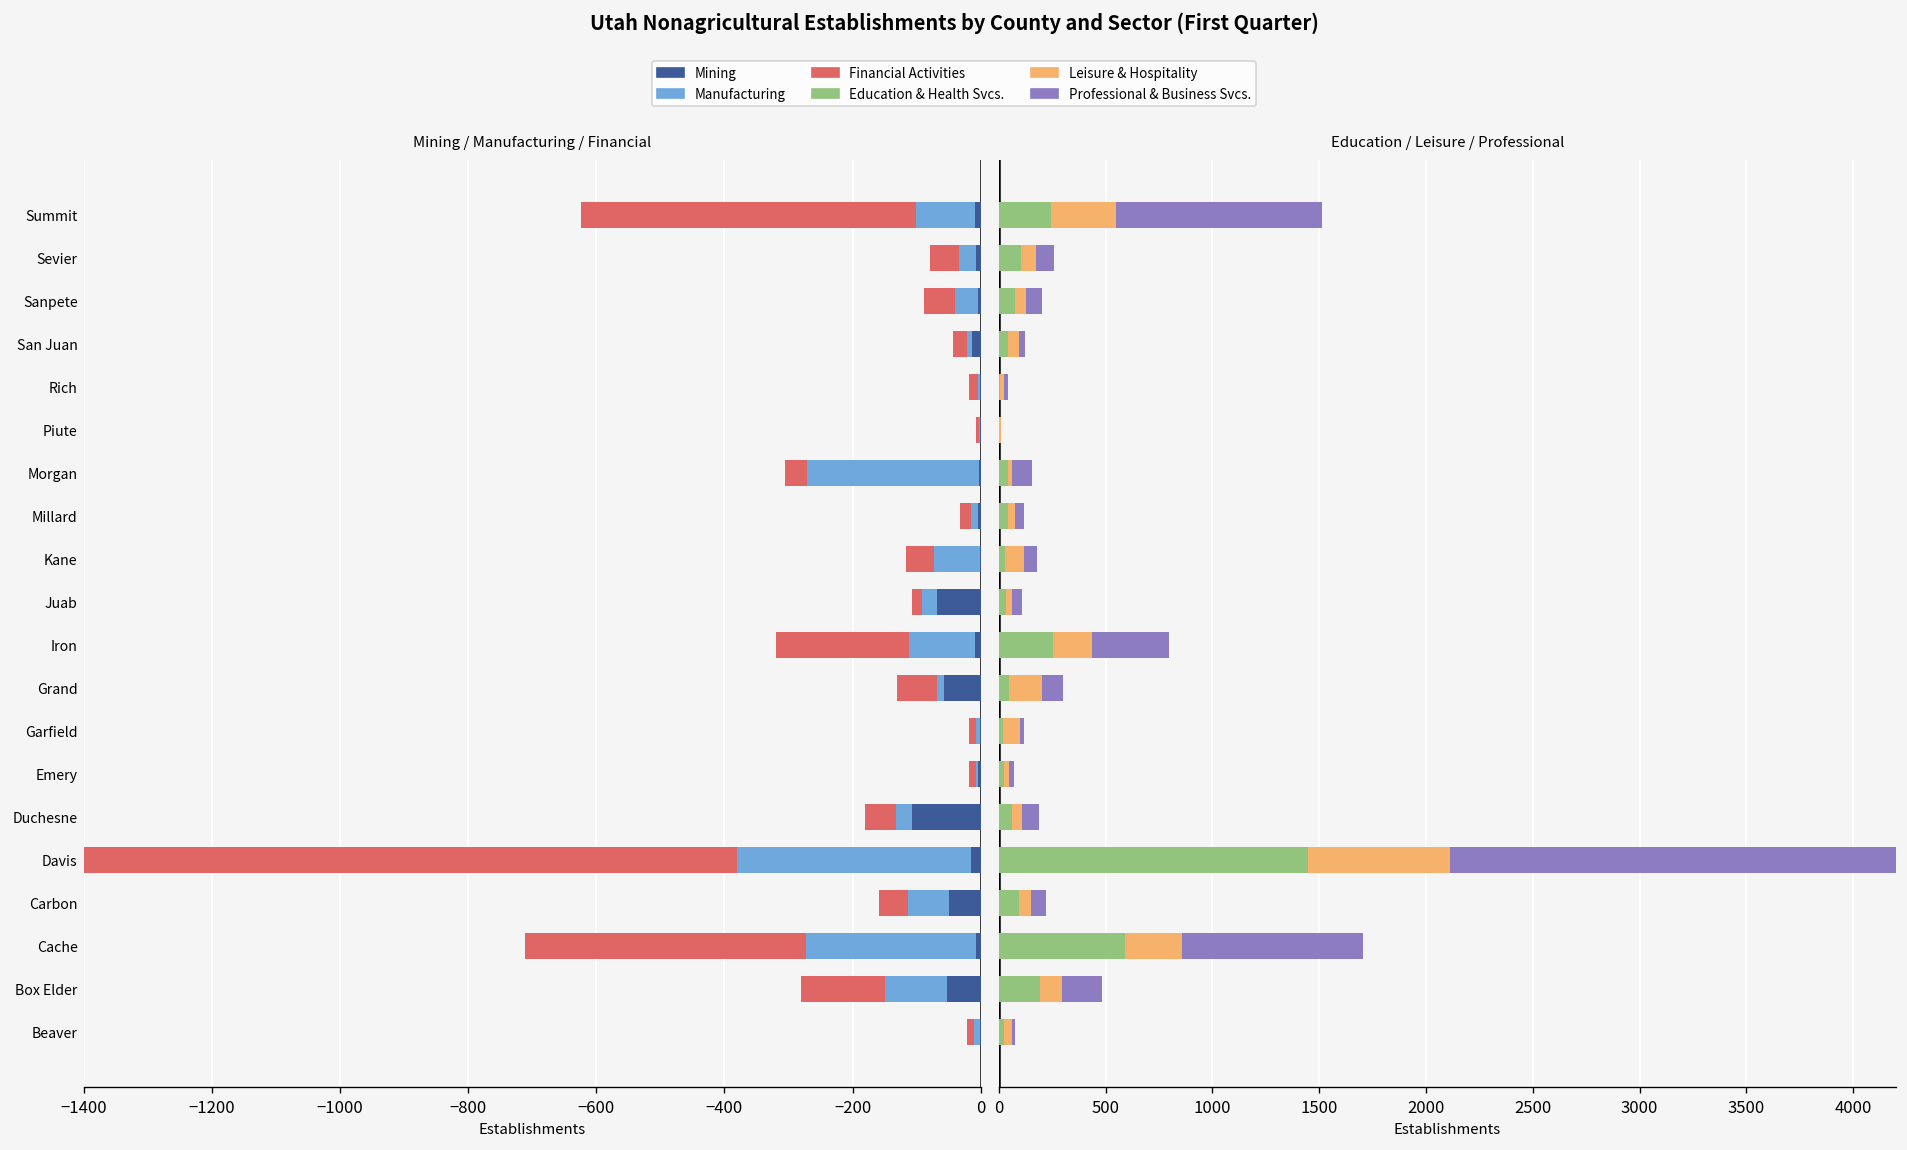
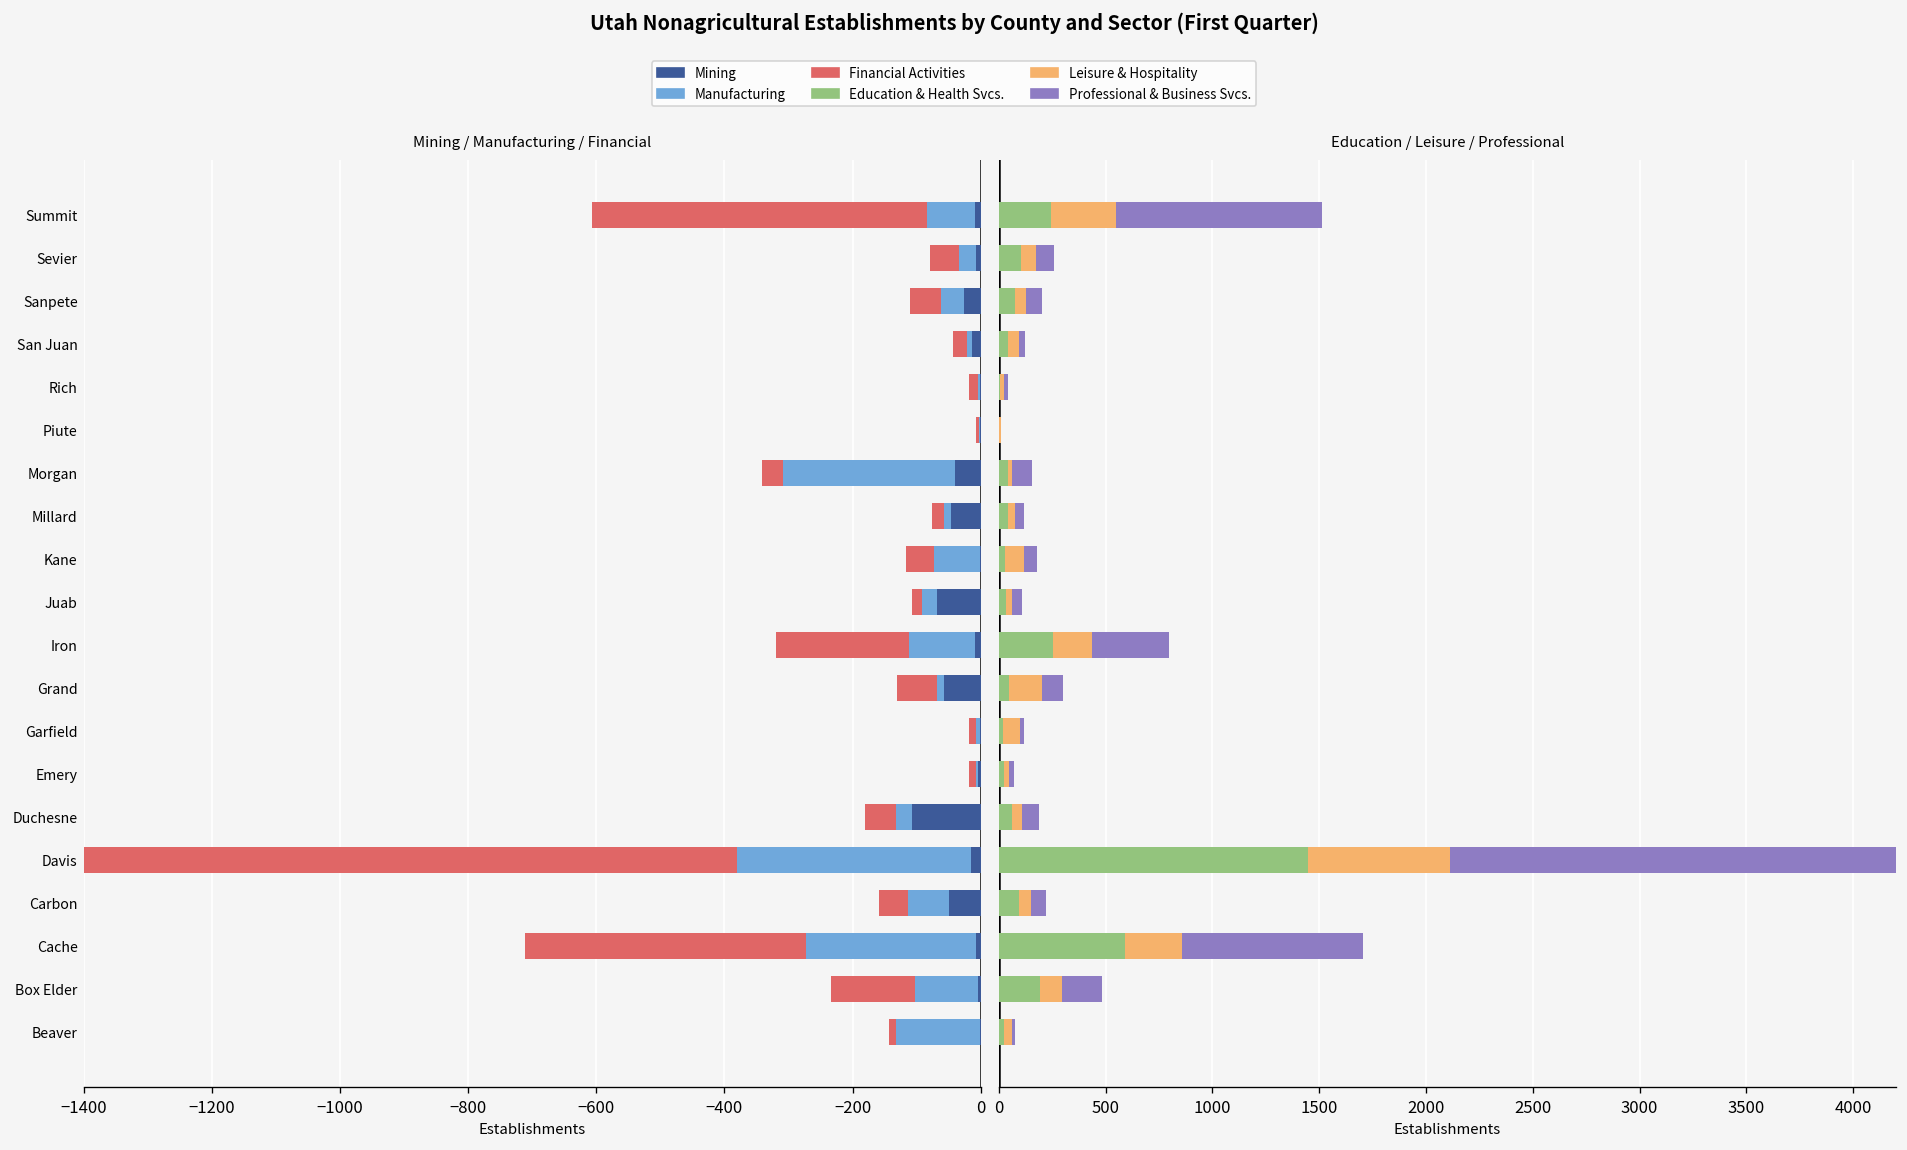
  {
    "Mining / Manufacturing / Financial": {
      "Mining": {
        "Summit": -10,
        "Sevier": -10,
-       "Sanpete": -10,
+       "Sanpete": -30,
        "San Juan": -10,
-       "Morgan": 0,
-       "Millard": 0,
+       "Morgan": -40,
+       "Millard": -50,
        "Juab": -70,
        "Iron": -10,
        "Grand": -60,
        "Duchesne": -110,
        "Davis": -20,
        "Carbon": -50,
        "Cache": -10,
-       "Box Elder": -50
+       "Box Elder": -10
      },
      "Manufacturing": {
-       "Summit": -90,
+       "Summit": -80,
        "Sevier": -30,
        "Sanpete": -40,
        "San Juan": -10,
        "Morgan": -270,
        "Millard": -10,
        "Kane": -70,
        "Juab": -20,
        "Iron": -100,
        "Grand": -10,
        "Garfield": -10,
        "Duchesne": -30,
        "Davis": -370,
        "Carbon": -60,
        "Cache": -270,
        "Box Elder": -100,
-       "Beaver": -10
+       "Beaver": -130
      }
    }
  }
